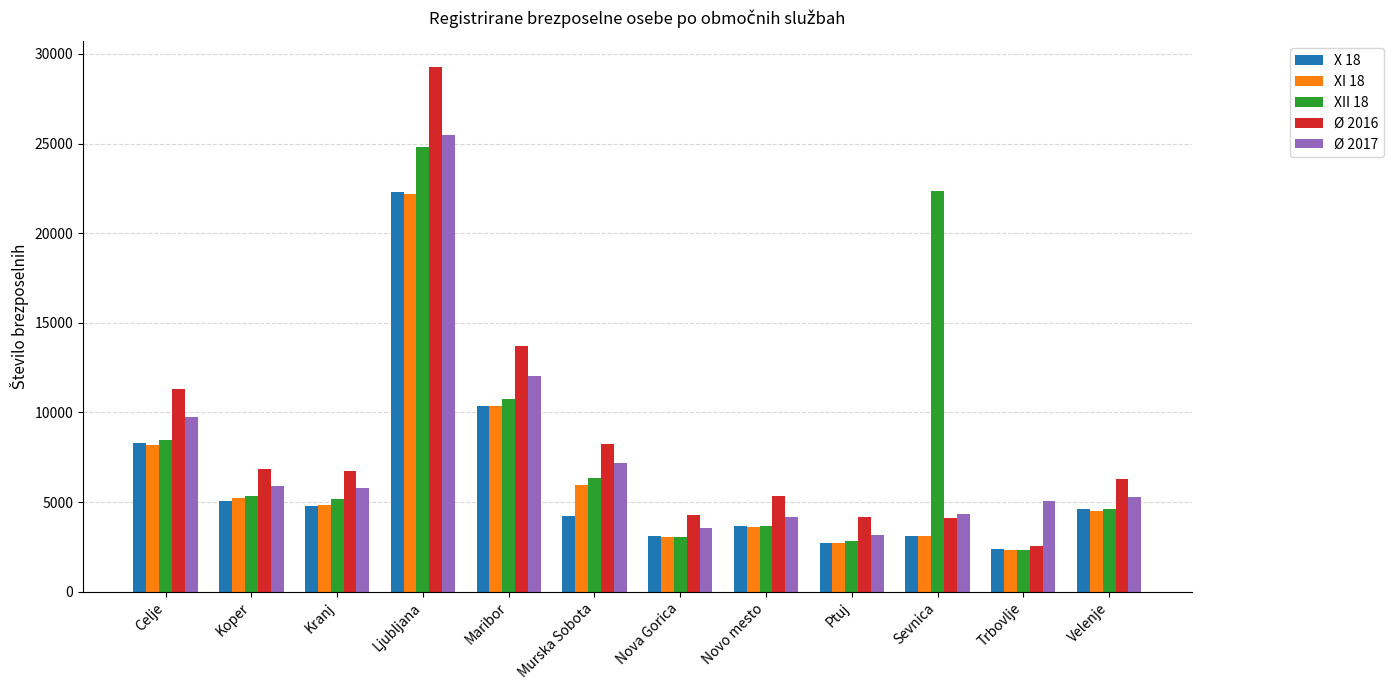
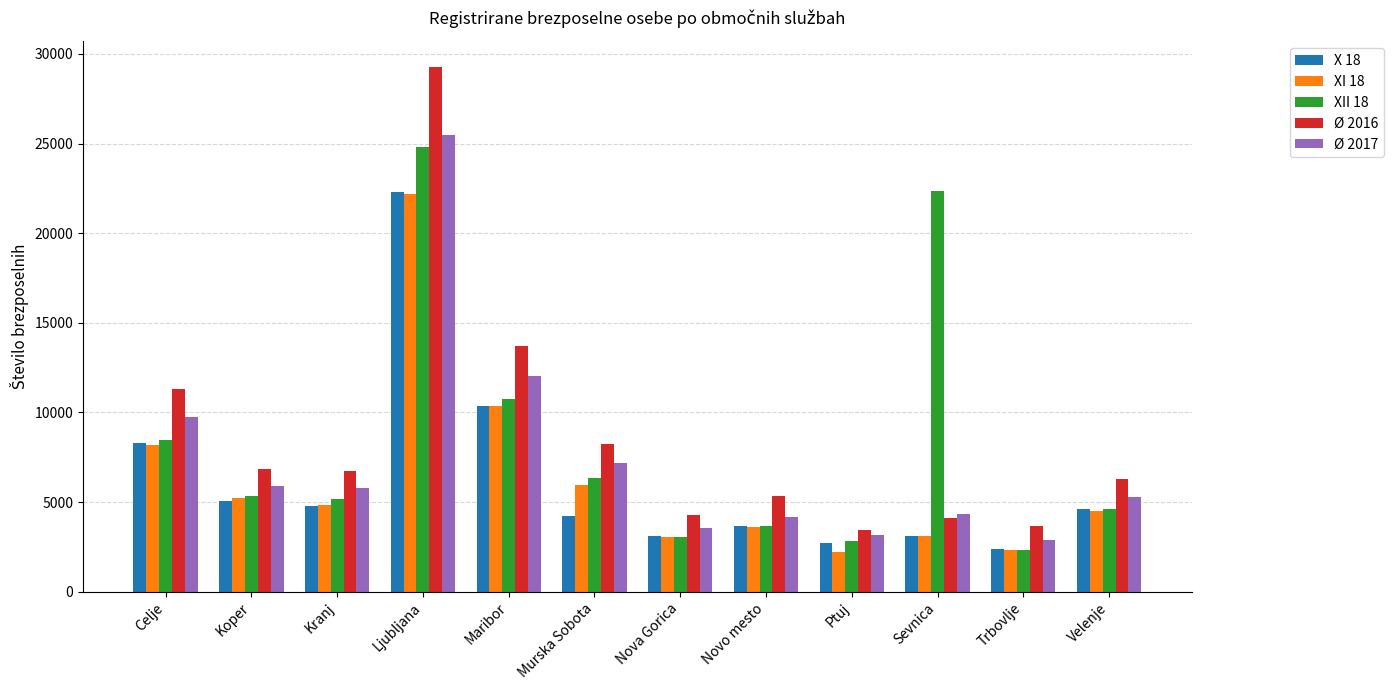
  {
    "X 18": {
      "Celje": 8300,
      "Koper": 5100,
      "Kranj": 4800,
      "Ljubljana": 22300,
      "Maribor": 10300,
      "Murska Sobota": 4200,
      "Nova Gorica": 3100,
      "Novo mesto": 3700,
      "Ptuj": 2700,
      "Sevnica": 3100,
      "Trbovlje": 2400,
      "Velenje": 4600
    },
    "XI 18": {
      "Celje": 8200,
      "Koper": 5200,
      "Kranj": 4800,
      "Ljubljana": 22200,
      "Maribor": 10300,
      "Murska Sobota": 5900,
      "Nova Gorica": 3100,
      "Novo mesto": 3600,
-     "Ptuj": 2700,
+     "Ptuj": 2200,
      "Sevnica": 3100,
      "Trbovlje": 2300,
      "Velenje": 4500
    },
    "XII 18": {
      "Celje": 8500,
      "Koper": 5400,
      "Kranj": 5200,
      "Ljubljana": 24800,
      "Maribor": 10800,
      "Murska Sobota": 6400,
      "Nova Gorica": 3100,
      "Novo mesto": 3700,
      "Ptuj": 2800,
      "Sevnica": 22300,
      "Trbovlje": 2400,
      "Velenje": 4600
    },
    "Ø 2016": {
      "Celje": 11300,
      "Koper": 6800,
      "Kranj": 6700,
      "Ljubljana": 29200,
      "Maribor": 13700,
      "Murska Sobota": 8200,
      "Nova Gorica": 4300,
      "Novo mesto": 5300,
-     "Ptuj": 4200,
+     "Ptuj": 3500,
      "Sevnica": 4100,
-     "Trbovlje": 2600,
+     "Trbovlje": 3700,
      "Velenje": 6300
    },
    "Ø 2017": {
      "Celje": 9700,
      "Koper": 5900,
      "Kranj": 5800,
      "Ljubljana": 25500,
      "Maribor": 12000,
      "Murska Sobota": 7200,
      "Nova Gorica": 3600,
      "Novo mesto": 4200,
      "Ptuj": 3200,
      "Sevnica": 4300,
-     "Trbovlje": 5100,
+     "Trbovlje": 2900,
      "Velenje": 5300
    }
  }
